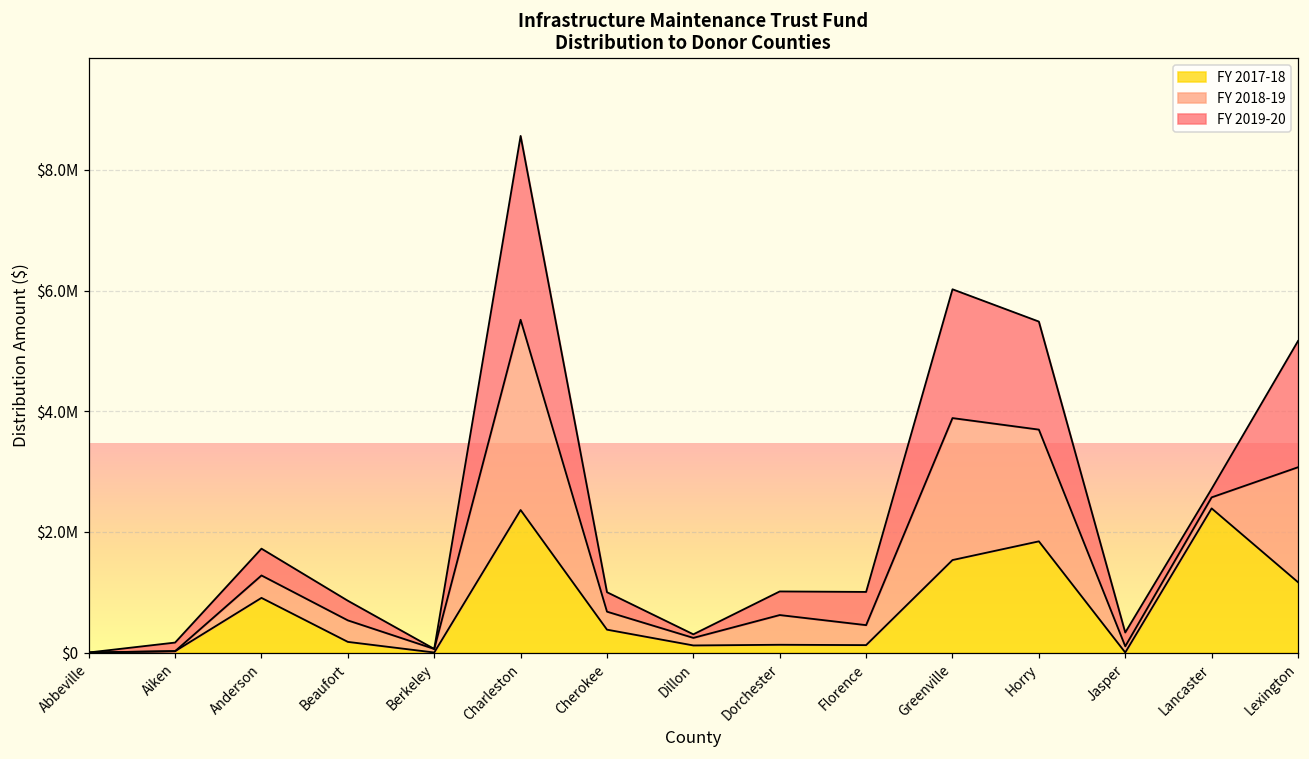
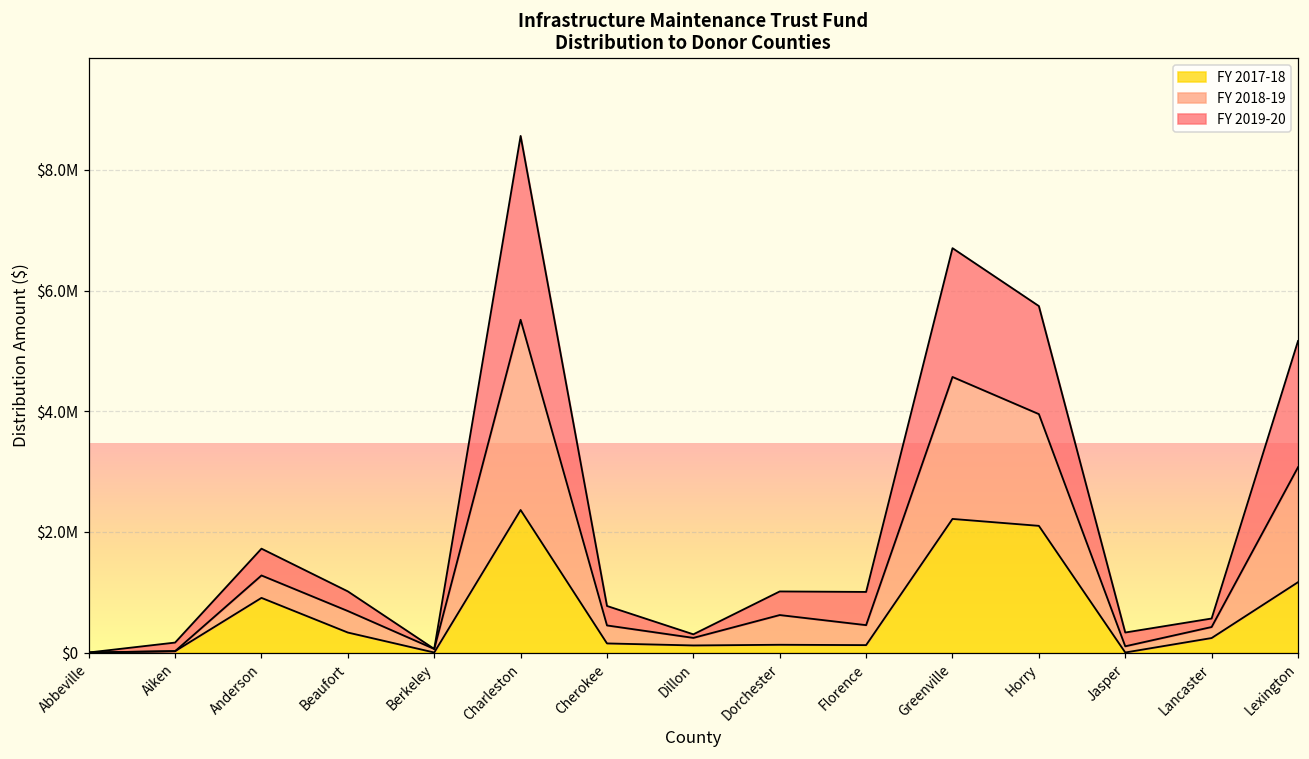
  {
    "FY 2017-18": {
      "Anderson": "$900000",
-     "Beaufort": "$200000",
+     "Beaufort": "$300000",
      "Berkeley": "$0",
      "Charleston": "$2400000",
-     "Cherokee": "$400000",
+     "Cherokee": "$200000",
      "Dillon": "$100000",
      "Dorchester": "$100000",
      "Florence": "$100000",
-     "Greenville": "$1500000",
-     "Horry": "$1800000",
+     "Greenville": "$2200000",
+     "Horry": "$2100000",
      "Jasper": "$0",
-     "Lancaster": "$2400000",
+     "Lancaster": "$200000",
      "Lexington": "$1200000"
    }
  }
